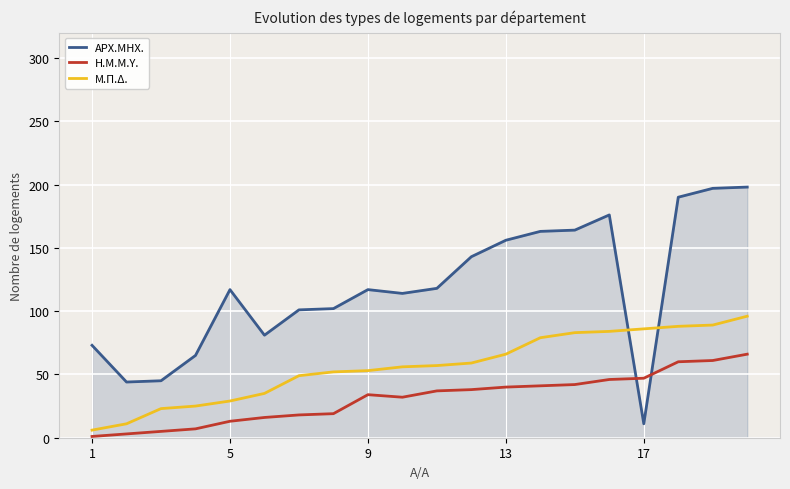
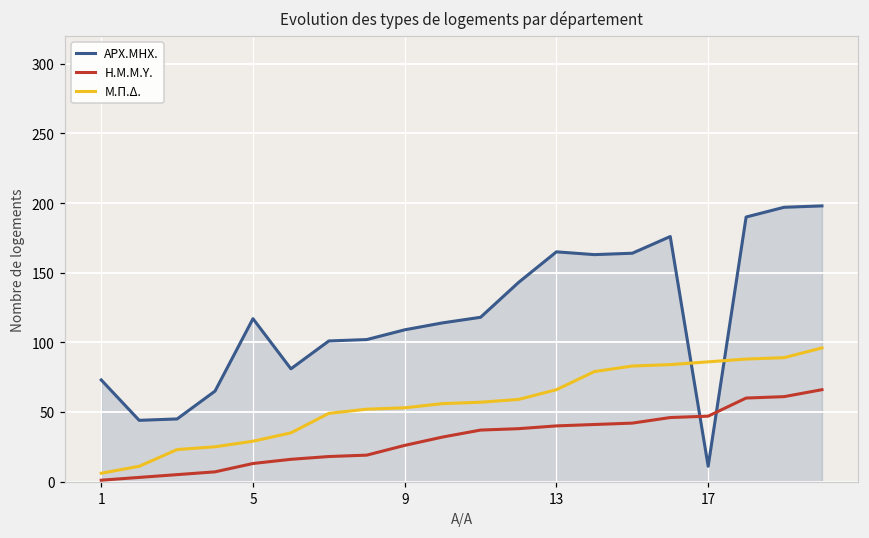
  {
    "ΑΡΧ.ΜΗΧ.": {
      "1": 73,
      "5": 117,
-     "9": 117,
-     "13": 156,
+     "9": 109,
+     "13": 165,
      "17": 11
    },
    "Η.Μ.Μ.Υ.": {
      "1": 1,
      "5": 13,
-     "9": 34,
+     "9": 26,
      "13": 40,
      "17": 47
    },
    "Μ.Π.Δ.": {
      "1": 6,
      "5": 29,
      "9": 53,
      "13": 66,
      "17": 86
    }
  }
